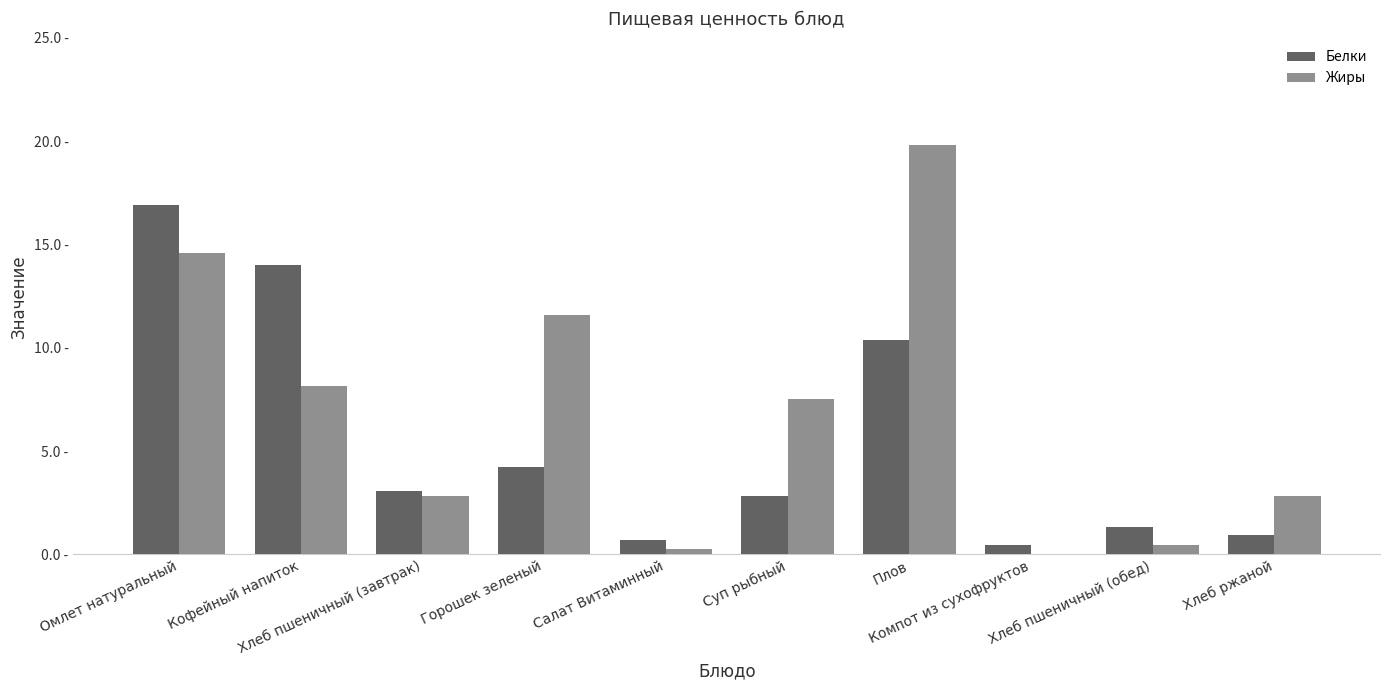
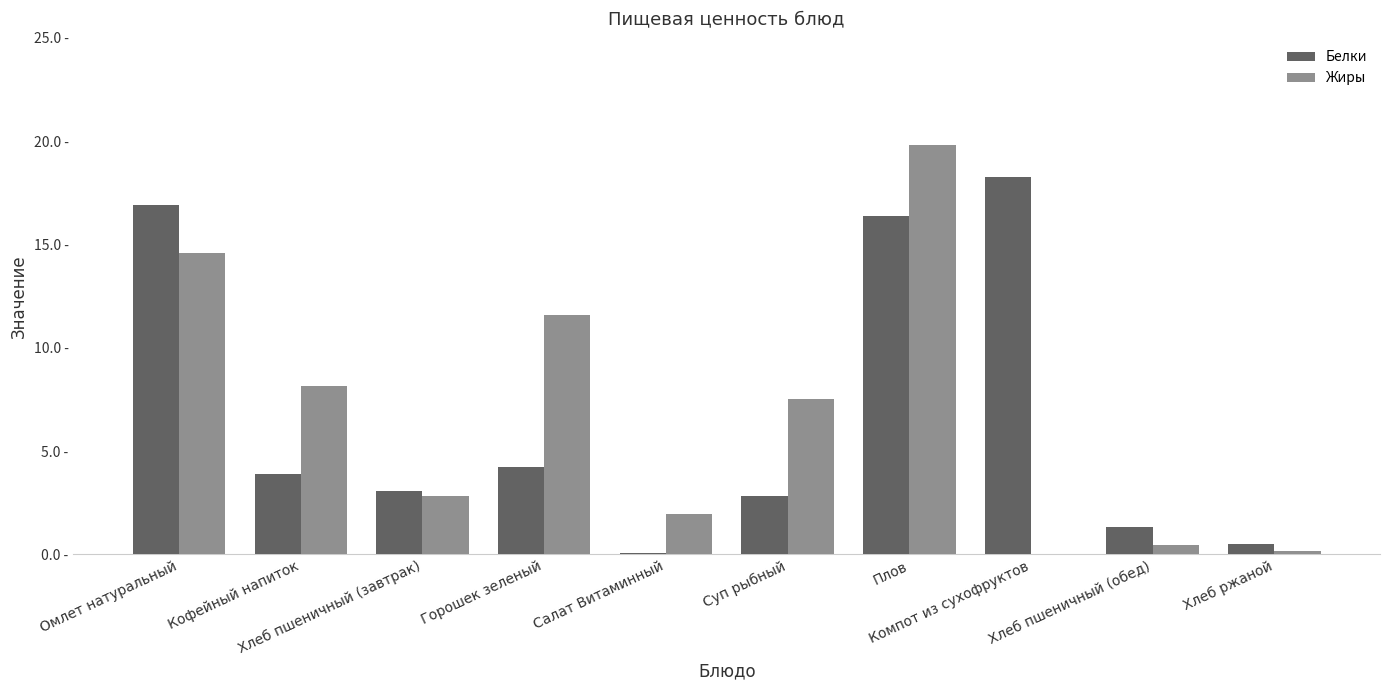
  {
    "Белки": {
      "Омлет натуральный": "16.9 -",
-     "Кофейный напиток": "14.0 -",
+     "Кофейный напиток": "3.9 -",
      "Хлеб пшеничный (завтрак)": "3.1 -",
      "Горошек зеленый": "4.2 -",
-     "Салат Витаминный": "0.7 -",
+     "Салат Витаминный": "0.1 -",
      "Суп рыбный": "2.8 -",
-     "Плов": "10.4 -",
-     "Компот из сухофруктов": "0.5 -",
+     "Плов": "16.4 -",
+     "Компот из сухофруктов": "18.3 -",
      "Хлеб пшеничный (обед)": "1.3 -",
-     "Хлеб ржаной": "0.9 -"
+     "Хлеб ржаной": "0.5 -"
    },
    "Жиры": {
      "Омлет натуральный": "14.6 -",
      "Кофейный напиток": "8.1 -",
      "Хлеб пшеничный (завтрак)": "2.8 -",
      "Горошек зеленый": "11.6 -",
-     "Салат Витаминный": "0.3 -",
+     "Салат Витаминный": "2.0 -",
      "Суп рыбный": "7.5 -",
      "Плов": "19.8 -",
      "Компот из сухофруктов": "0.0 -",
      "Хлеб пшеничный (обед)": "0.5 -",
-     "Хлеб ржаной": "2.8 -"
+     "Хлеб ржаной": "0.2 -"
    }
  }
